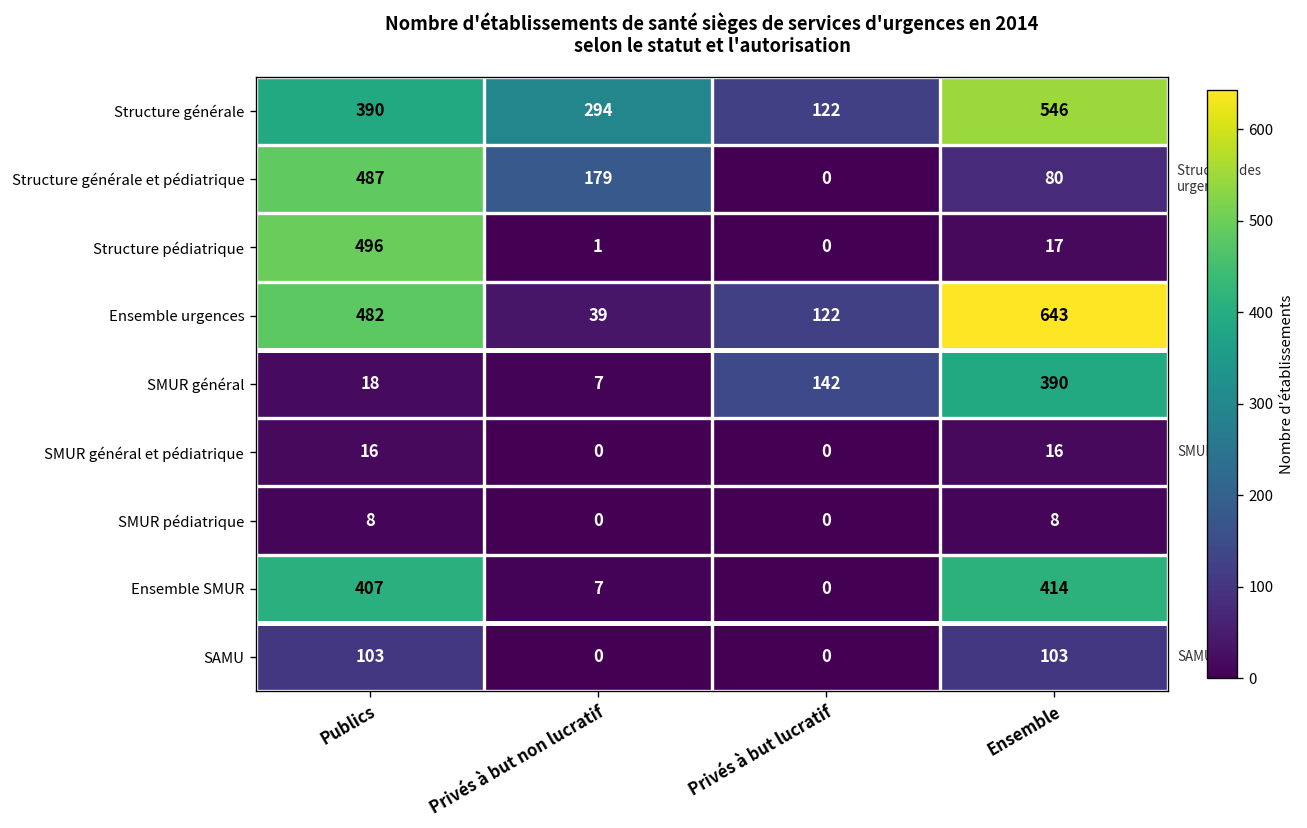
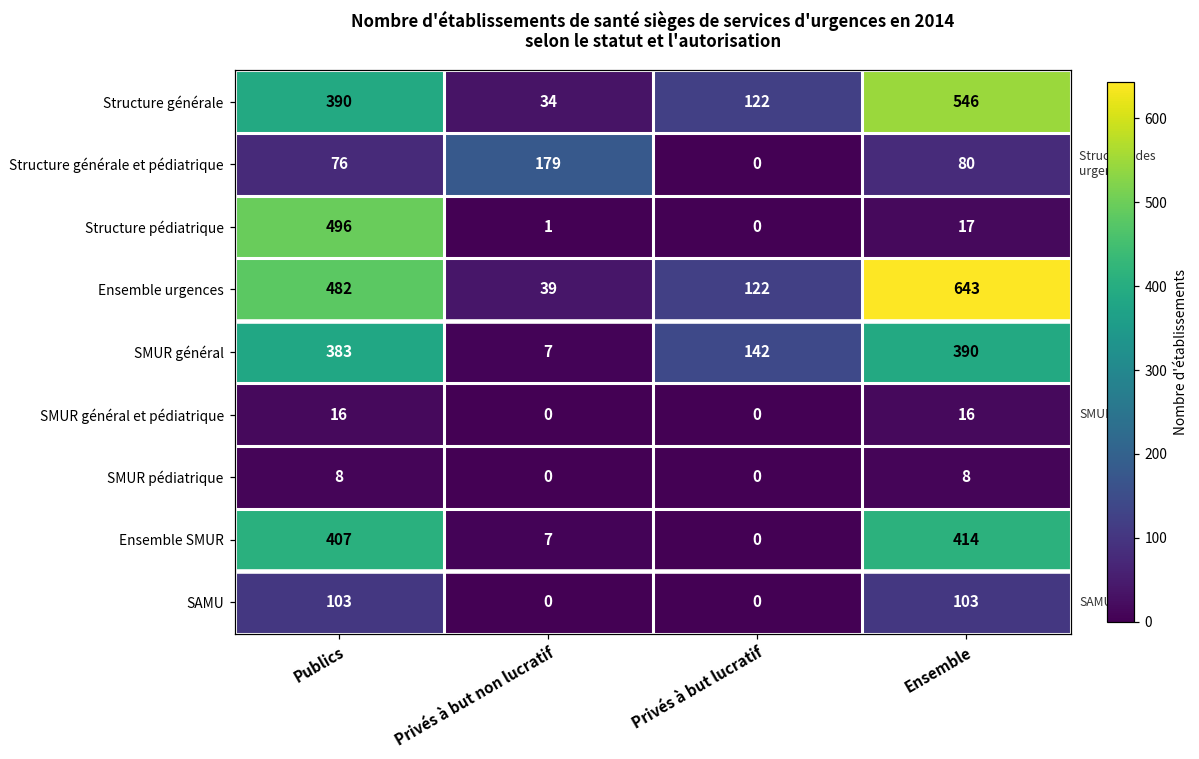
  {
    "Structure générale": {
      "Publics": 390,
-     "Privés à but non lucratif": 294,
+     "Privés à but non lucratif": 34,
      "Privés à but lucratif": 122,
      "Ensemble": 546
    },
    "Structure générale et pédiatrique": {
-     "Publics": 487,
+     "Publics": 76,
      "Privés à but non lucratif": 179,
      "Privés à but lucratif": 0,
      "Ensemble": 80
    },
    "Structure pédiatrique": {
      "Publics": 496,
      "Privés à but non lucratif": 1,
      "Privés à but lucratif": 0,
      "Ensemble": 17
    },
    "Ensemble urgences": {
      "Publics": 482,
      "Privés à but non lucratif": 39,
      "Privés à but lucratif": 122,
      "Ensemble": 643
    },
    "SMUR général": {
-     "Publics": 18,
+     "Publics": 383,
      "Privés à but non lucratif": 7,
      "Privés à but lucratif": 142,
      "Ensemble": 390
    },
    "SMUR général et pédiatrique": {
      "Publics": 16,
      "Privés à but non lucratif": 0,
      "Privés à but lucratif": 0,
      "Ensemble": 16
    },
    "SMUR pédiatrique": {
      "Publics": 8,
      "Privés à but non lucratif": 0,
      "Privés à but lucratif": 0,
      "Ensemble": 8
    },
    "Ensemble SMUR": {
      "Publics": 407,
      "Privés à but non lucratif": 7,
      "Privés à but lucratif": 0,
      "Ensemble": 414
    },
    "SAMU": {
      "Publics": 103,
      "Privés à but non lucratif": 0,
      "Privés à but lucratif": 0,
      "Ensemble": 103
    }
  }
